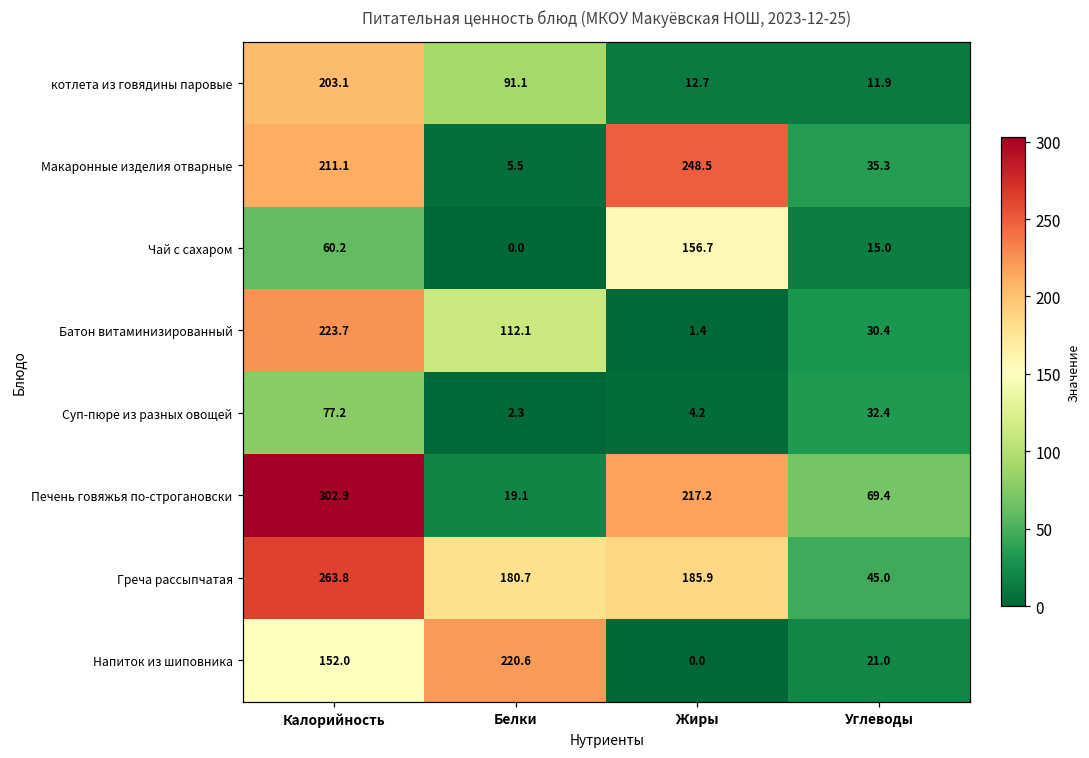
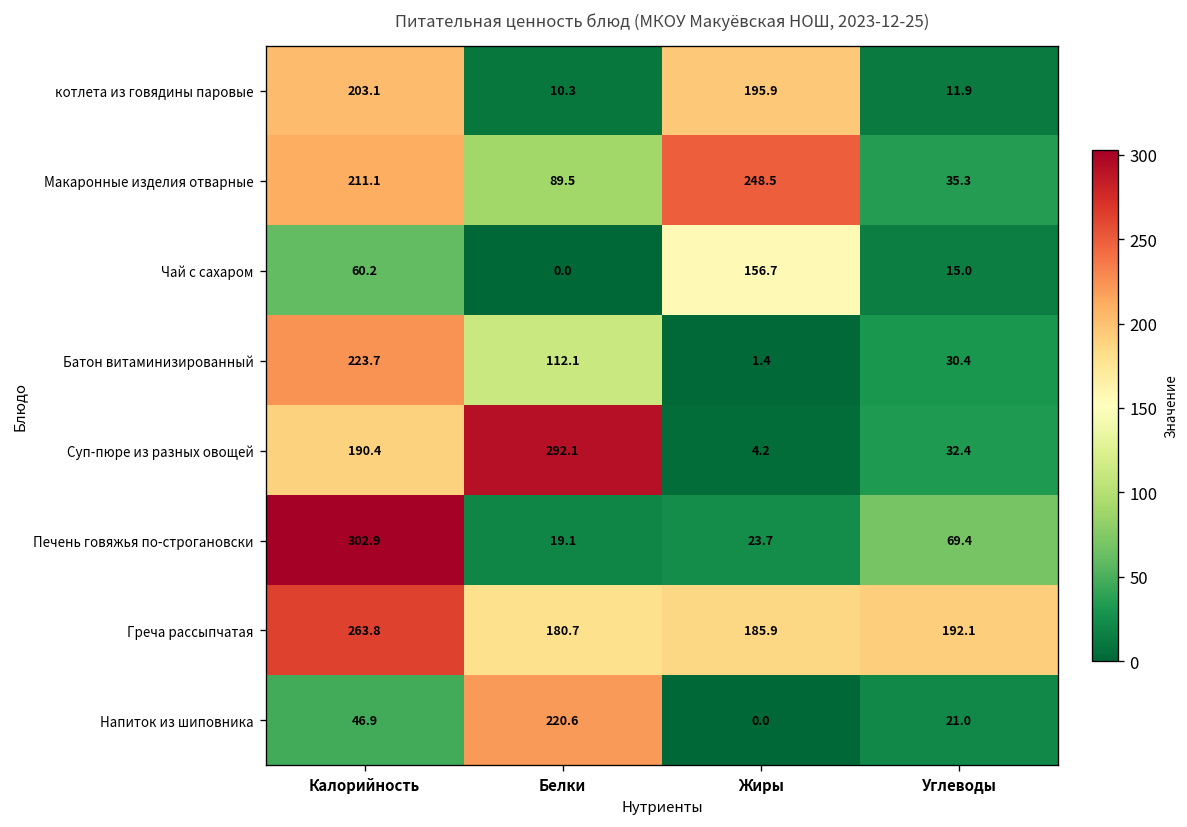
  {
    "котлета из говядины паровые": {
      "Калорийность": 203.1,
-     "Белки": 91.1,
-     "Жиры": 12.7,
+     "Белки": 10.3,
+     "Жиры": 195.9,
      "Углеводы": 11.9
    },
    "Макаронные изделия отварные": {
      "Калорийность": 211.1,
-     "Белки": 5.5,
+     "Белки": 89.5,
      "Жиры": 248.5,
      "Углеводы": 35.3
    },
    "Чай с сахаром": {
      "Калорийность": 60.2,
      "Белки": 0.0,
      "Жиры": 156.7,
      "Углеводы": 15.0
    },
    "Батон витаминизированный": {
      "Калорийность": 223.7,
      "Белки": 112.1,
      "Жиры": 1.4,
      "Углеводы": 30.4
    },
    "Суп-пюре из разных овощей": {
-     "Калорийность": 77.2,
-     "Белки": 2.3,
+     "Калорийность": 190.4,
+     "Белки": 292.1,
      "Жиры": 4.2,
      "Углеводы": 32.4
    },
    "Печень говяжья по-строгановски": {
      "Калорийность": 302.9,
      "Белки": 19.1,
-     "Жиры": 217.2,
+     "Жиры": 23.7,
      "Углеводы": 69.4
    },
    "Греча рассыпчатая": {
      "Калорийность": 263.8,
      "Белки": 180.7,
      "Жиры": 185.9,
-     "Углеводы": 45.0
+     "Углеводы": 192.1
    },
    "Напиток из шиповника": {
-     "Калорийность": 152.0,
+     "Калорийность": 46.9,
      "Белки": 220.6,
      "Жиры": 0.0,
      "Углеводы": 21.0
    }
  }
